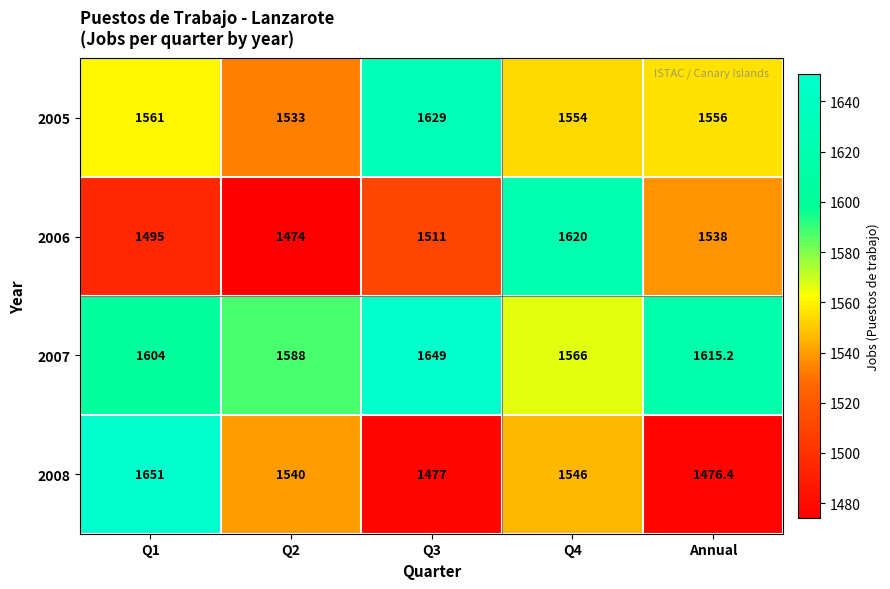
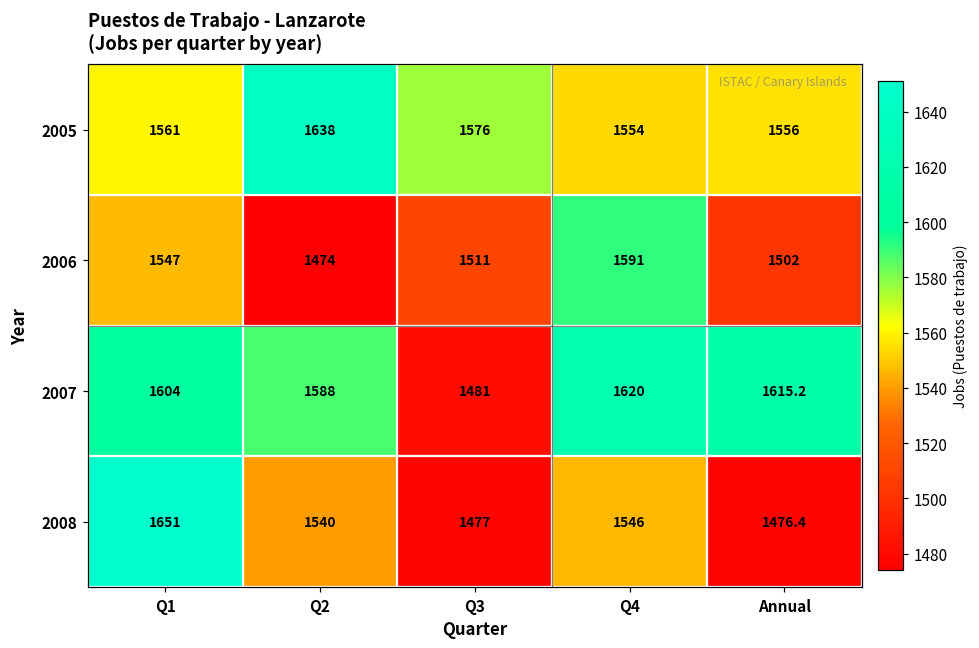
  {
    "2005": {
      "Q1": 1561,
-     "Q2": 1533,
-     "Q3": 1629,
+     "Q2": 1638,
+     "Q3": 1576,
      "Q4": 1554
    },
    "2006": {
-     "Q1": 1495,
+     "Q1": 1547,
      "Q2": 1474,
      "Q3": 1511,
-     "Q4": 1620,
-     "Annual": 1538
+     "Q4": 1591,
+     "Annual": 1502
    },
    "2007": {
      "Q1": 1604,
      "Q2": 1588,
-     "Q3": 1649,
-     "Q4": 1566,
+     "Q3": 1481,
+     "Q4": 1620,
      "Annual": 1615.2
    },
    "2008": {
      "Q1": 1651,
      "Q2": 1540,
      "Q3": 1477,
      "Q4": 1546,
      "Annual": 1476.4
    }
  }
